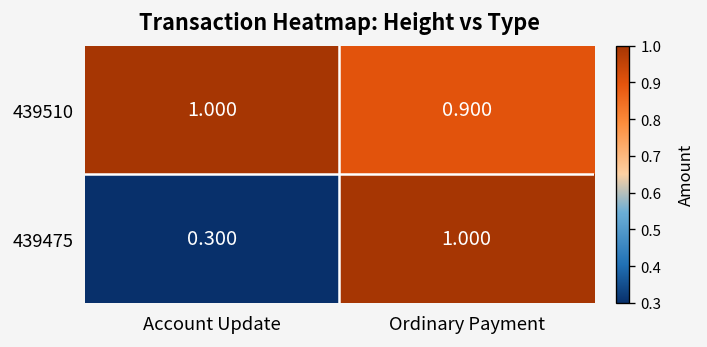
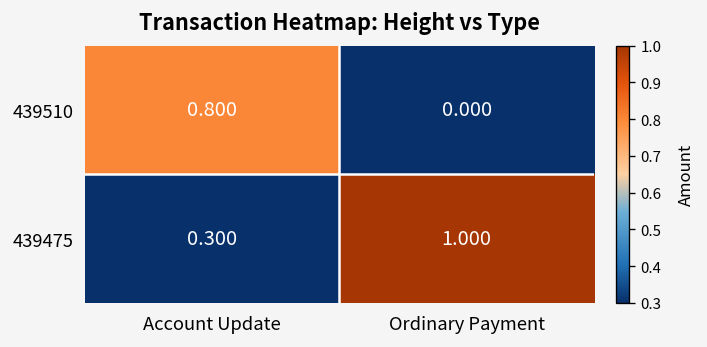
  {
    "439510": {
-     "Account Update": 1.000,
-     "Ordinary Payment": 0.900
+     "Account Update": 0.800,
+     "Ordinary Payment": 0.000
    },
    "439475": {
      "Account Update": 0.300,
      "Ordinary Payment": 1.000
    }
  }
